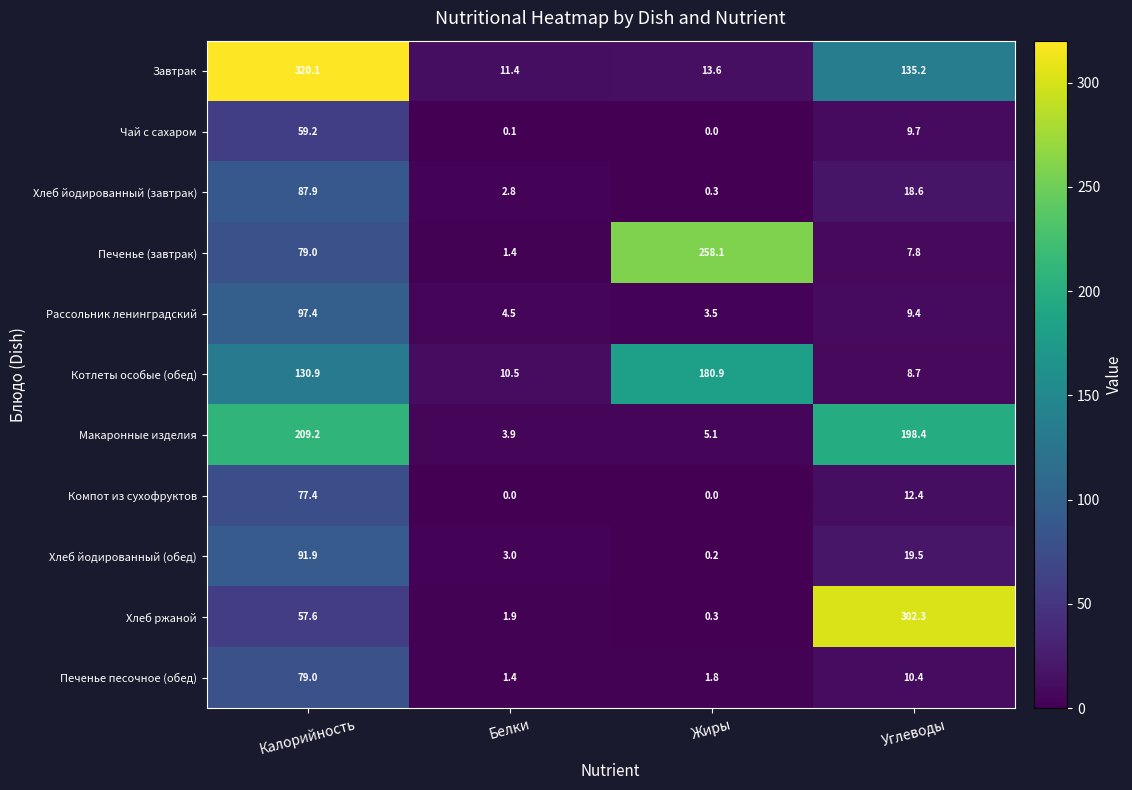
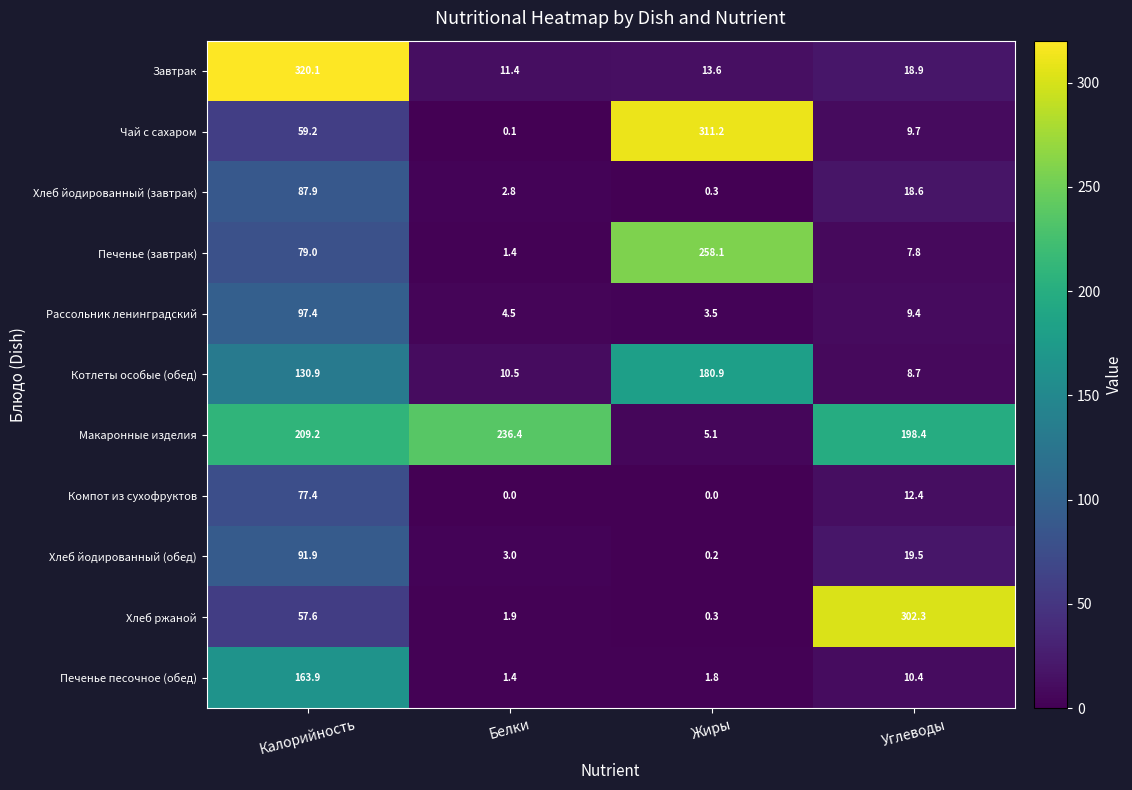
  {
    "Завтрак": {
      "Калорийность": 320.1,
      "Белки": 11.4,
      "Жиры": 13.6,
-     "Углеводы": 135.2
+     "Углеводы": 18.9
    },
    "Чай с сахаром": {
      "Калорийность": 59.2,
      "Белки": 0.1,
-     "Жиры": 0.0,
+     "Жиры": 311.2,
      "Углеводы": 9.7
    },
    "Хлеб йодированный (завтрак)": {
      "Калорийность": 87.9,
      "Белки": 2.8,
      "Жиры": 0.3,
      "Углеводы": 18.6
    },
    "Печенье (завтрак)": {
      "Калорийность": 79.0,
      "Белки": 1.4,
      "Жиры": 258.1,
      "Углеводы": 7.8
    },
    "Рассольник ленинградский": {
      "Калорийность": 97.4,
      "Белки": 4.5,
      "Жиры": 3.5,
      "Углеводы": 9.4
    },
    "Котлеты особые (обед)": {
      "Калорийность": 130.9,
      "Белки": 10.5,
      "Жиры": 180.9,
      "Углеводы": 8.7
    },
    "Макаронные изделия": {
      "Калорийность": 209.2,
-     "Белки": 3.9,
+     "Белки": 236.4,
      "Жиры": 5.1,
      "Углеводы": 198.4
    },
    "Компот из сухофруктов": {
      "Калорийность": 77.4,
      "Белки": 0.0,
      "Жиры": 0.0,
      "Углеводы": 12.4
    },
    "Хлеб йодированный (обед)": {
      "Калорийность": 91.9,
      "Белки": 3.0,
      "Жиры": 0.2,
      "Углеводы": 19.5
    },
    "Хлеб ржаной": {
      "Калорийность": 57.6,
      "Белки": 1.9,
      "Жиры": 0.3,
      "Углеводы": 302.3
    },
    "Печенье песочное (обед)": {
-     "Калорийность": 79.0,
+     "Калорийность": 163.9,
      "Белки": 1.4,
      "Жиры": 1.8,
      "Углеводы": 10.4
    }
  }
